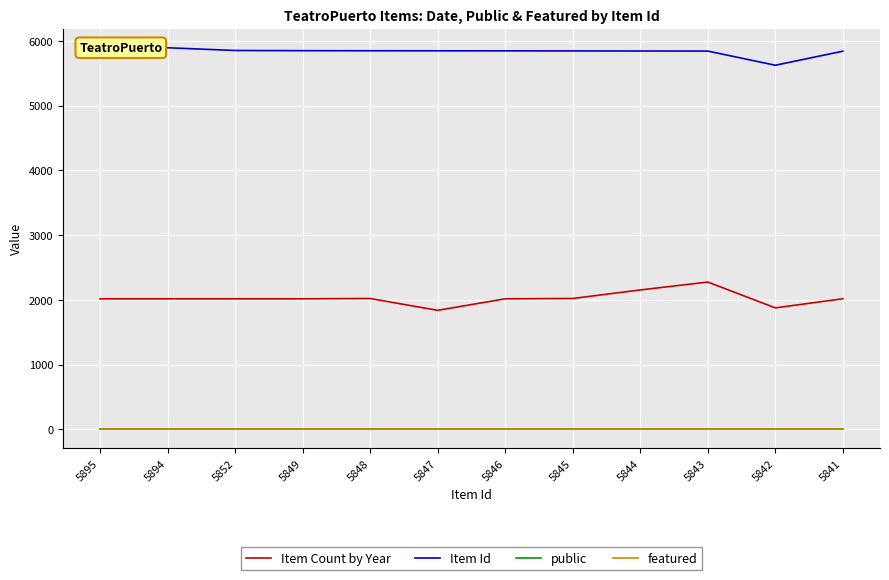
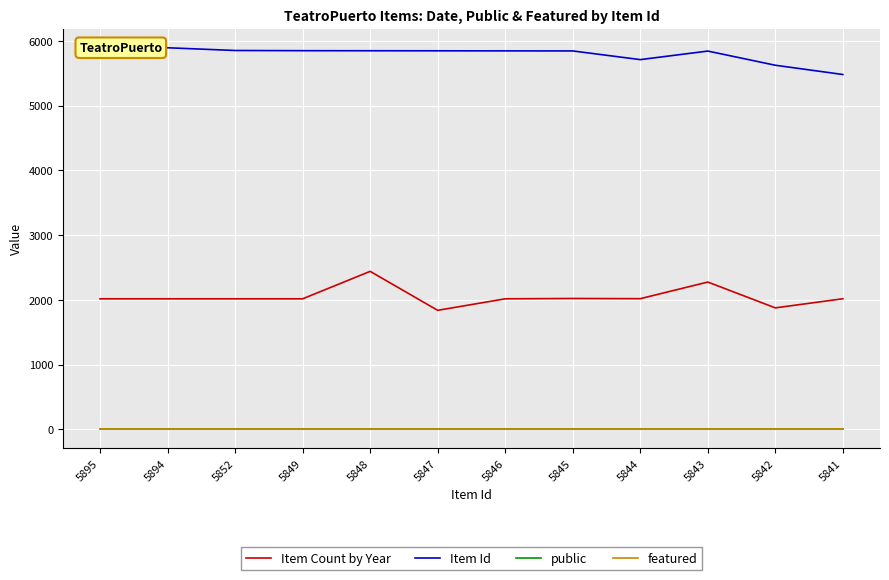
  {
    "Item Count by Year": {
      "5895": 2000,
      "5894": 2000,
      "5852": 2000,
      "5849": 2000,
-     "5848": 2000,
+     "5848": 2400,
      "5847": 1800,
      "5846": 2000,
      "5845": 2000,
-     "5844": 2200,
+     "5844": 2000,
      "5843": 2300,
      "5842": 1900,
      "5841": 2000
    },
    "Item Id": {
      "5894": 5900,
      "5852": 5900,
      "5849": 5800,
      "5848": 5800,
      "5847": 5800,
      "5846": 5800,
      "5845": 5800,
-     "5844": 5800,
+     "5844": 5700,
      "5843": 5800,
      "5842": 5600,
-     "5841": 5800
+     "5841": 5500
    },
    "featured": {
      "5895": 0,
      "5894": 0,
      "5852": 0,
      "5849": 0,
      "5848": 0,
      "5847": 0,
      "5846": 0,
      "5845": 0,
      "5844": 0,
      "5843": 0,
      "5842": 0,
      "5841": 0
    }
  }
